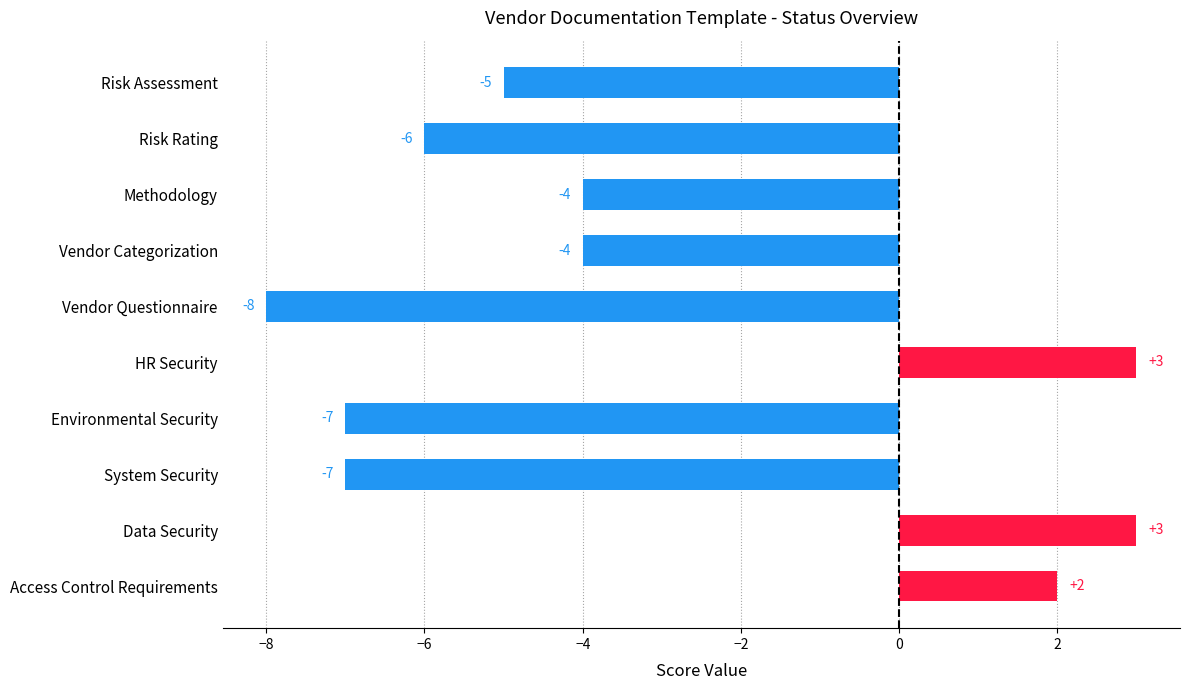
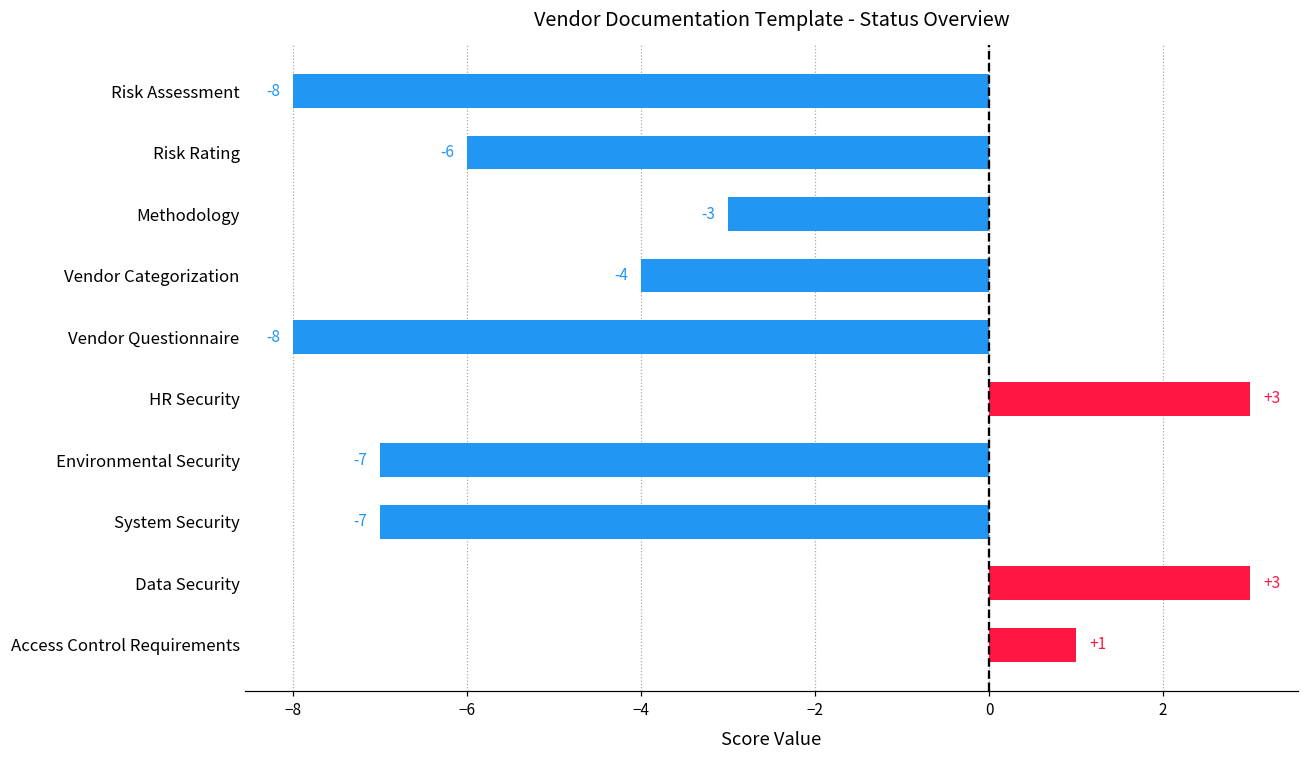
  {
-   "Risk Assessment": "-5",
+   "Risk Assessment": "-8",
    "Risk Rating": "-6",
-   "Methodology": "-4",
+   "Methodology": "-3",
    "Vendor Categorization": "-4",
    "Vendor Questionnaire": "-8",
    "HR Security": "+3",
    "Environmental Security": "-7",
    "System Security": "-7",
    "Data Security": "+3",
-   "Access Control Requirements": "+2"
+   "Access Control Requirements": "+1"
  }
